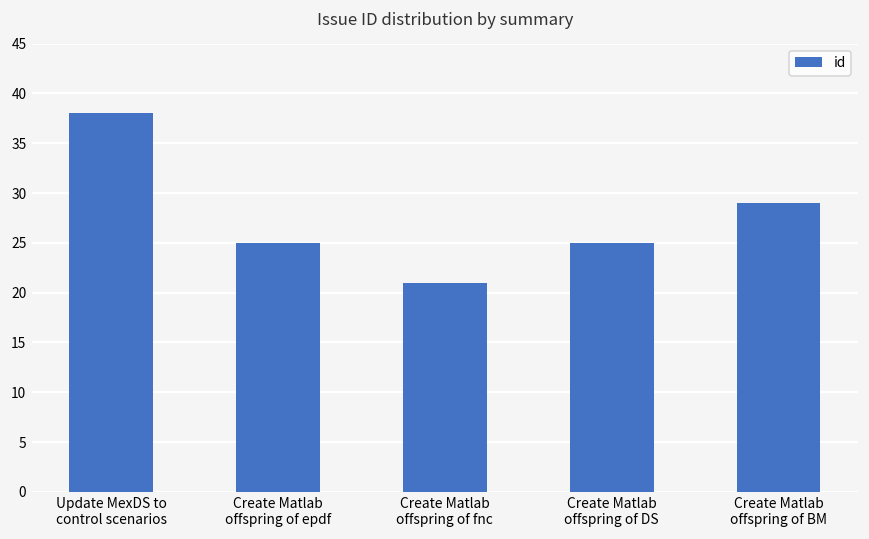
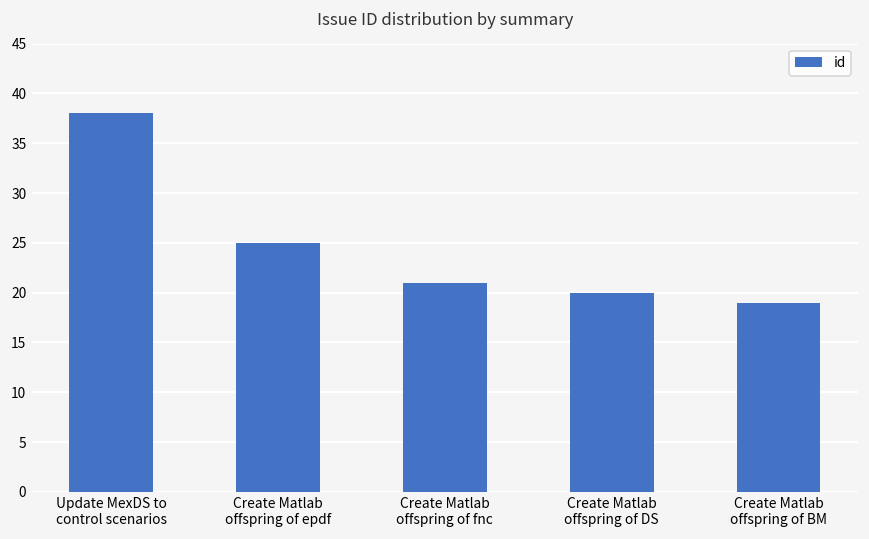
  {
    "Update MexDS to control scenarios": 38,
    "Create Matlab offspring of epdf": 25,
    "Create Matlab offspring of fnc": 21,
-   "Create Matlab offspring of DS": 25,
-   "Create Matlab offspring of BM": 29
+   "Create Matlab offspring of DS": 20,
+   "Create Matlab offspring of BM": 19
  }
